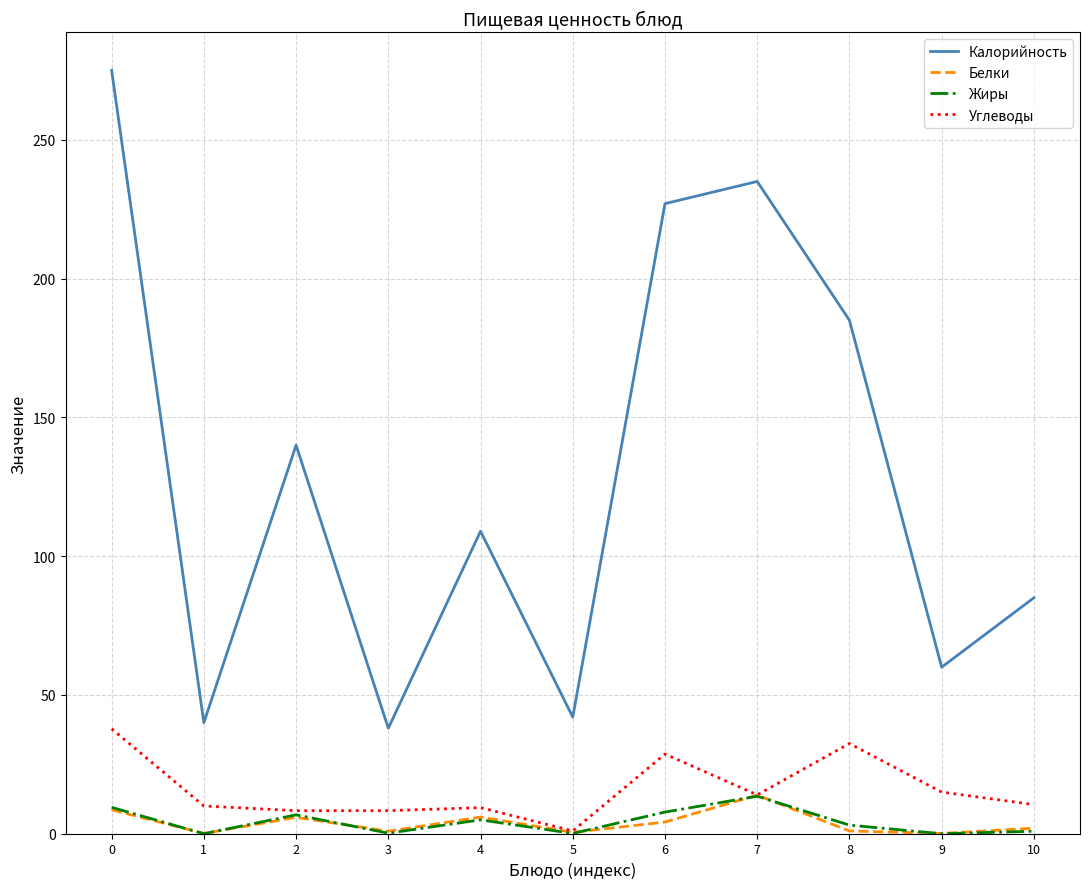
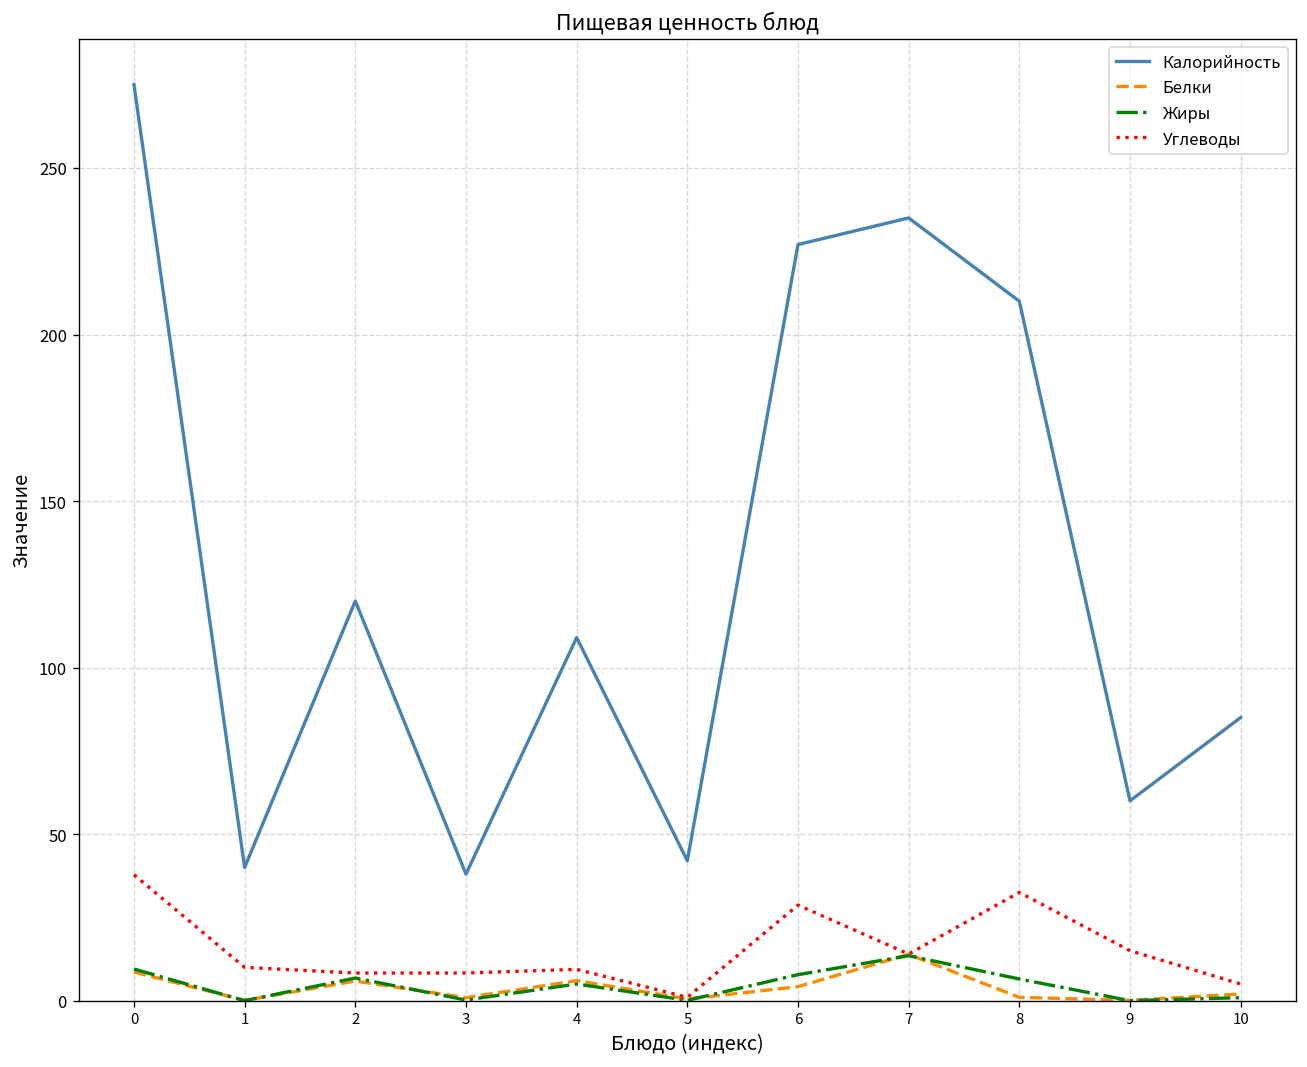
  {
    "Калорийность": {
      "0": 275,
      "1": 40,
-     "2": 140,
+     "2": 120,
      "3": 38,
      "4": 109,
      "5": 42,
      "6": 227,
      "7": 235,
-     "8": 185,
+     "8": 210,
      "9": 60,
      "10": 85
    },
    "Белки": {
      "4": 6,
      "6": 4,
      "8": 1,
      "10": 2
    },
    "Жиры": {
      "4": 5,
      "6": 8,
-     "8": 3,
+     "8": 7,
      "10": 1
    },
    "Углеводы": {
      "0": 38,
      "1": 10,
      "2": 8,
      "3": 8,
      "4": 9,
      "6": 29,
      "8": 33,
      "9": 15,
-     "10": 11
+     "10": 5
    }
  }
